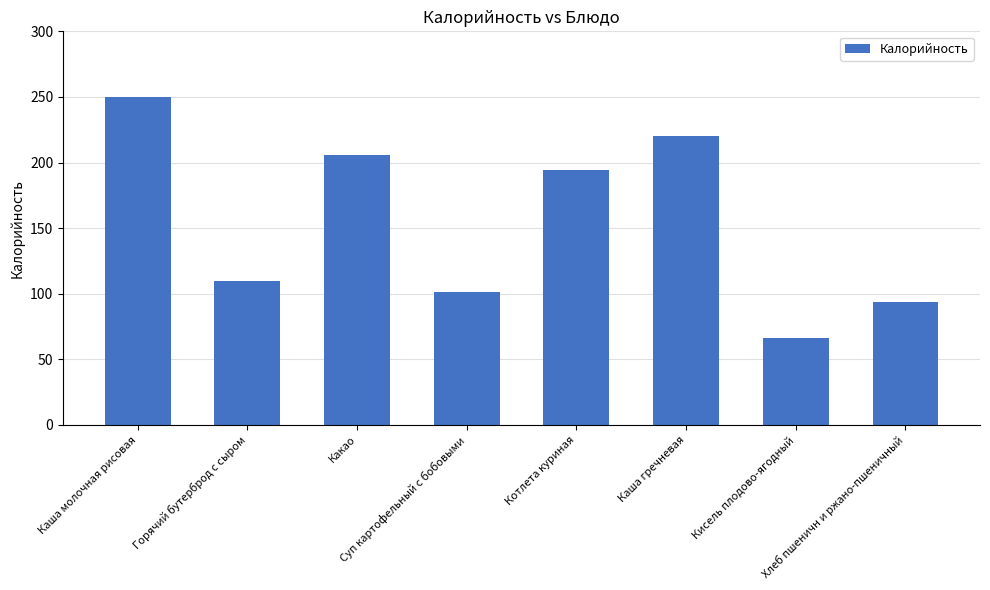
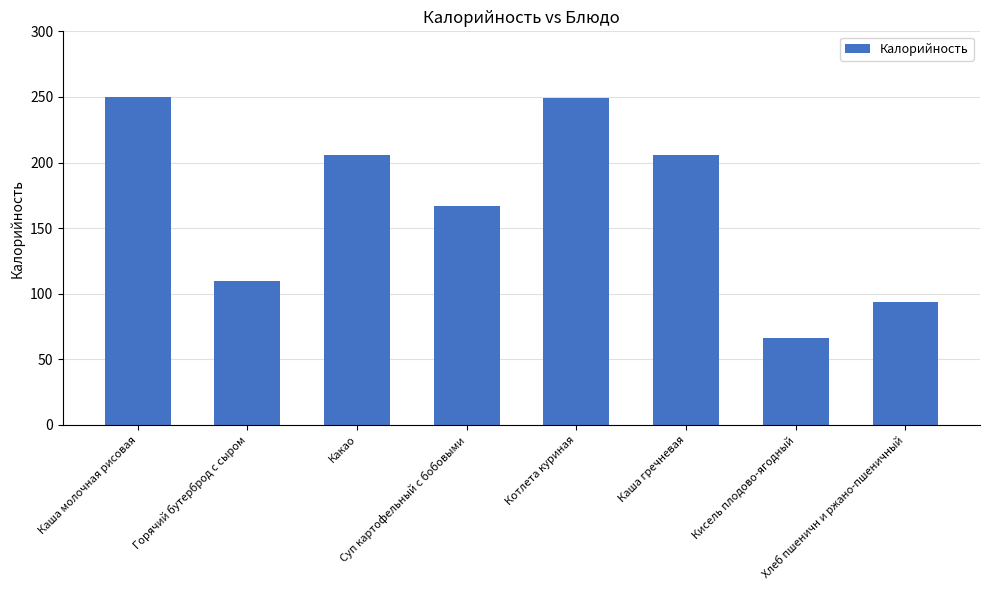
  {
    "Каша молочная рисовая": 250,
    "Горячий бутерброд с сыром": 110,
    "Какао": 206,
-   "Суп картофельный с бобовыми": 101,
-   "Котлета куриная": 194,
-   "Каша гречневая": 220,
+   "Суп картофельный с бобовыми": 167,
+   "Котлета куриная": 249,
+   "Каша гречневая": 206,
    "Кисель плодово-ягодный": 66,
    "Хлеб пшеничн и ржано-пшеничный": 94
  }
